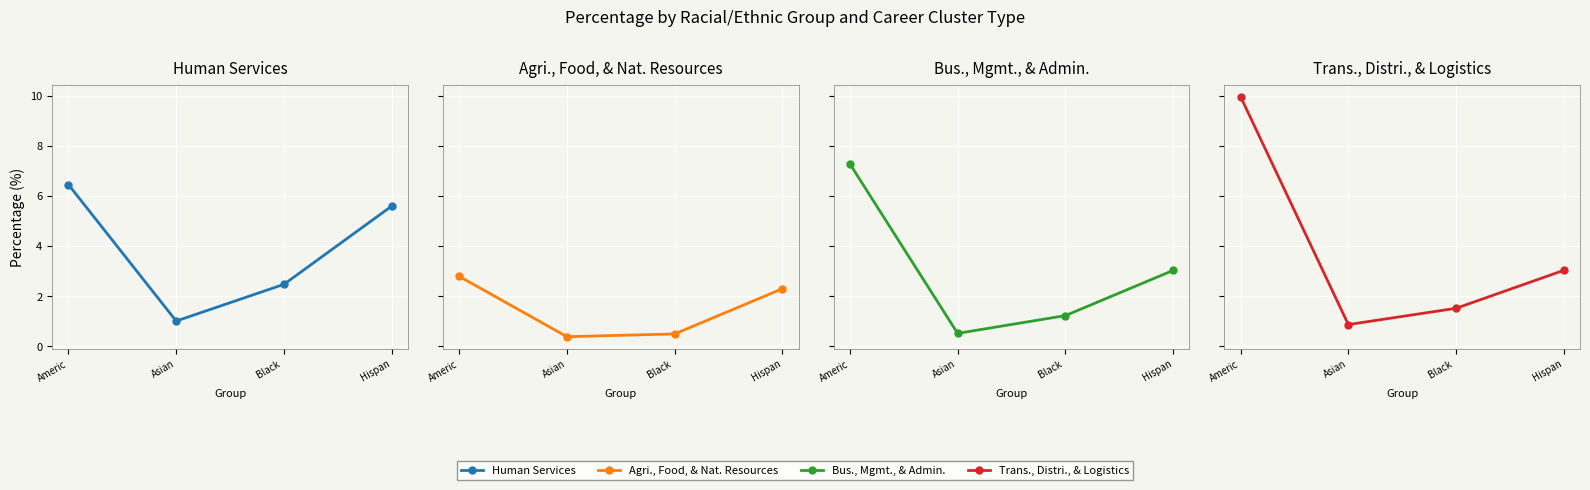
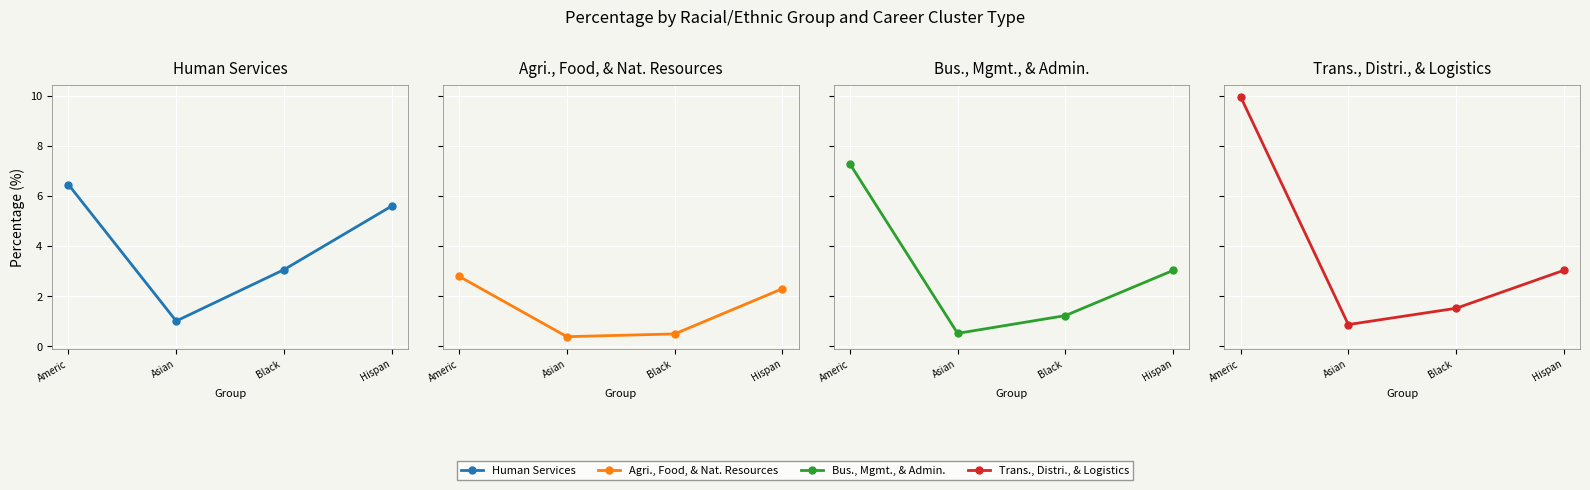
  {
    "Human Services": {
      "Americ": 6.5,
      "Asian": 1.0,
-     "Black": 2.5,
+     "Black": 3.1,
      "Hispan": 5.6
    }
  }
